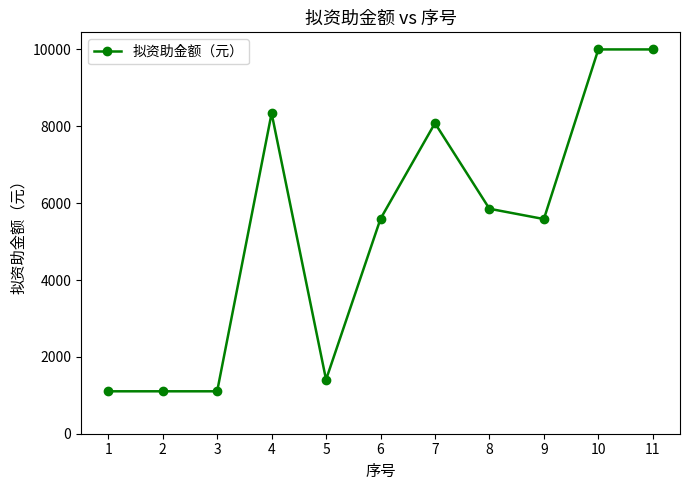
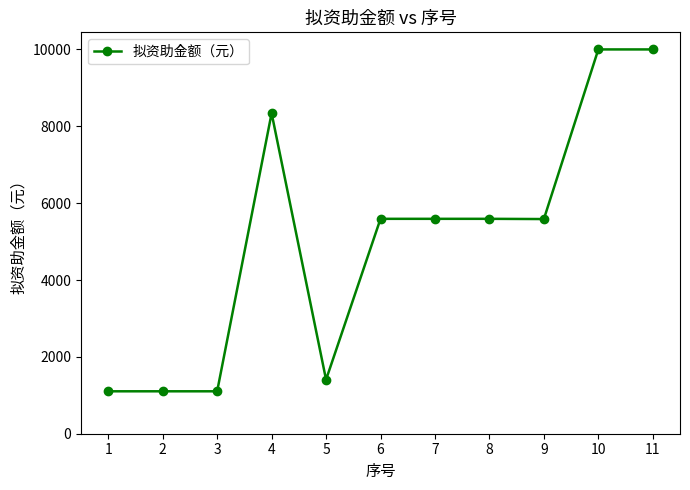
  {
    "1": 1100,
    "2": 1100,
    "3": 1100,
    "4": 8300,
    "5": 1400,
    "6": 5600,
-   "7": 8100,
-   "8": 5900,
+   "7": 5600,
+   "8": 5600,
    "9": 5600,
    "10": 10000,
    "11": 10000
  }
